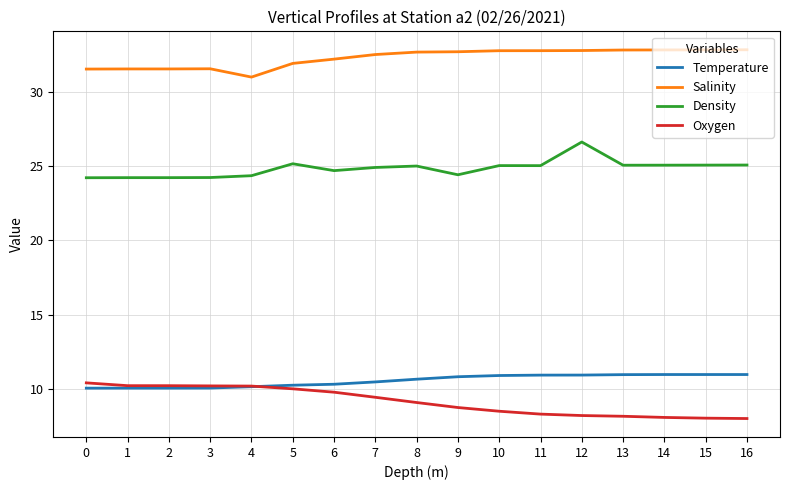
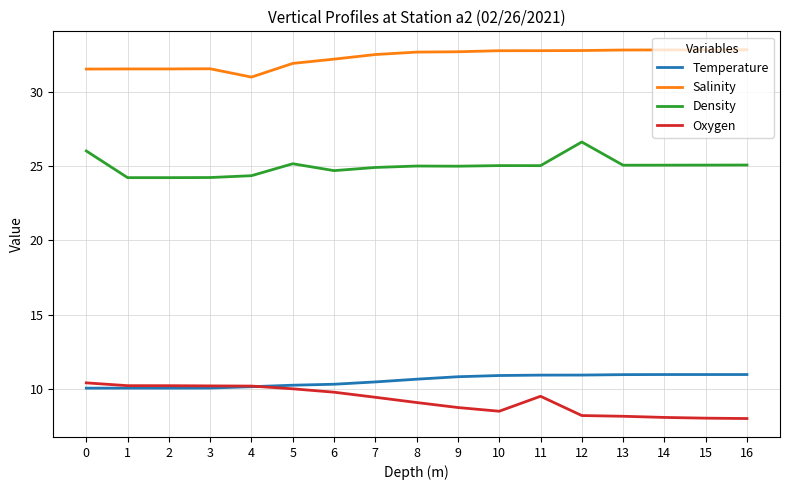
  {
    "Temperature": {
      "0": 10.1,
      "5": 10.3,
      "6": 10.3,
      "7": 10.5,
      "8": 10.7,
      "9": 10.9,
      "10": 10.9,
      "11": 11.0,
      "12": 11.0,
      "13": 11.0,
      "14": 11.0,
      "15": 11.0,
      "16": 11.0
    },
    "Salinity": {
      "0": 31.5,
      "1": 31.5,
      "2": 31.5,
      "3": 31.5,
      "4": 31.0,
      "5": 31.9,
      "6": 32.2,
      "7": 32.5,
      "8": 32.6,
      "9": 32.7,
      "10": 32.7,
      "11": 32.7,
      "12": 32.8,
      "13": 32.8
    },
    "Density": {
-     "0": 24.2,
+     "0": 26.0,
      "1": 24.2,
      "2": 24.2,
      "3": 24.2,
      "4": 24.4,
      "5": 25.2,
      "6": 24.7,
      "7": 24.9,
      "8": 25.0,
-     "9": 24.4,
+     "9": 25.0,
      "10": 25.0,
      "11": 25.0,
      "12": 26.6,
      "13": 25.1,
      "14": 25.1,
      "15": 25.1,
      "16": 25.1
    },
    "Oxygen": {
      "0": 10.4,
      "5": 10.0,
      "6": 9.8,
      "7": 9.5,
      "8": 9.1,
      "9": 8.8,
      "10": 8.5,
-     "11": 8.3,
+     "11": 9.5,
      "12": 8.2,
      "13": 8.2,
      "14": 8.1,
      "15": 8.1,
      "16": 8.0
    }
  }
